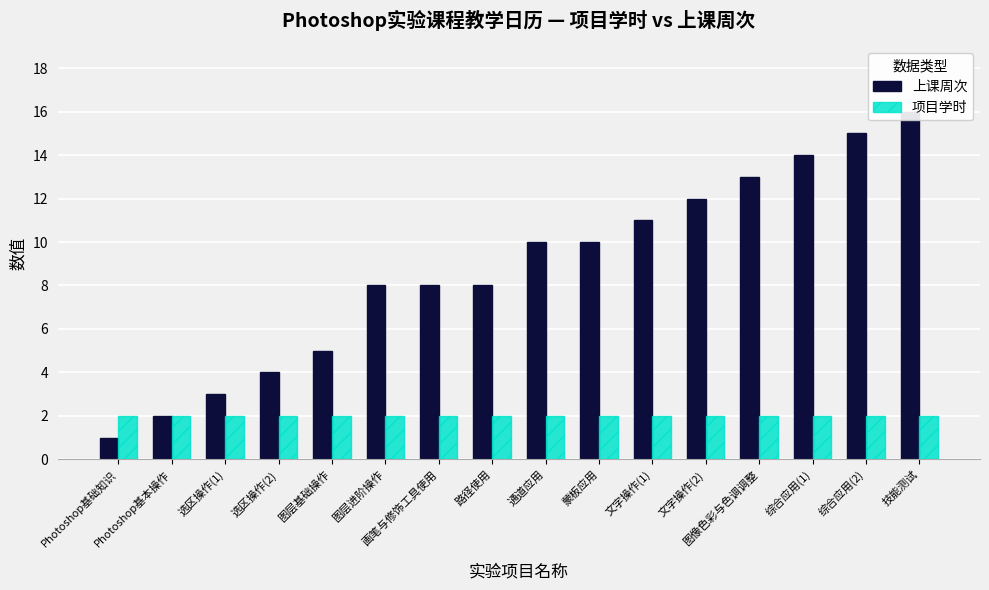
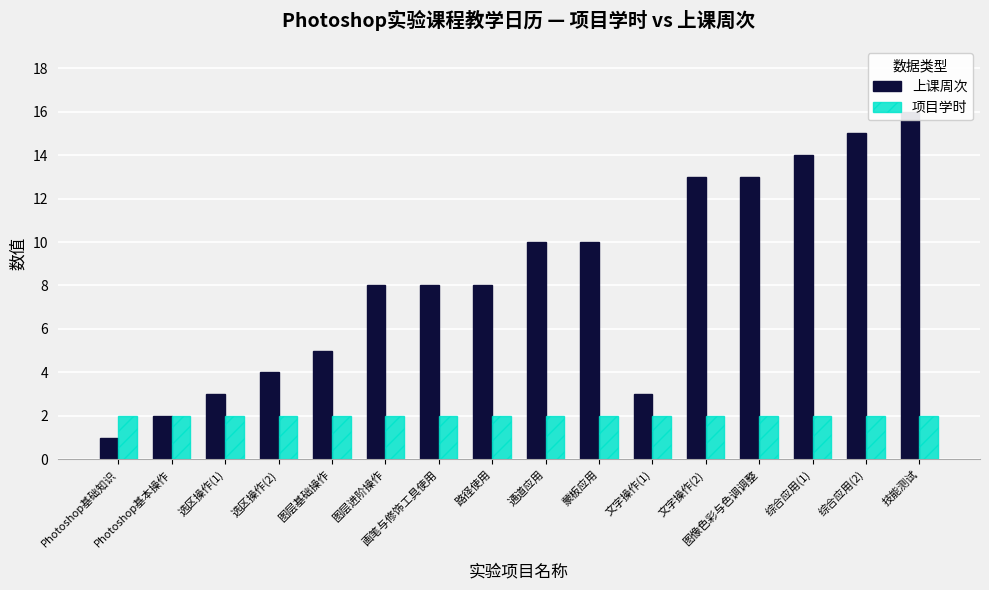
  {
    "上课周次": {
      "Photoshop基础知识": 1,
      "Photoshop基本操作": 2,
      "选区操作(1)": 3,
      "选区操作(2)": 4,
      "图层基础操作": 5,
      "图层进阶操作": 8,
      "画笔与修饰工具使用": 8,
      "路径使用": 8,
      "通道应用": 10,
      "蒙板应用": 10,
-     "文字操作(1)": 11,
-     "文字操作(2)": 12,
+     "文字操作(1)": 3,
+     "文字操作(2)": 13,
      "图像色彩与色调调整": 13,
      "综合应用(1)": 14,
      "综合应用(2)": 15
    },
    "项目学时": {
      "Photoshop基础知识": 2,
      "Photoshop基本操作": 2,
      "选区操作(1)": 2,
      "选区操作(2)": 2,
      "图层基础操作": 2,
      "图层进阶操作": 2,
      "画笔与修饰工具使用": 2,
      "路径使用": 2,
      "通道应用": 2,
      "蒙板应用": 2,
      "文字操作(1)": 2,
      "文字操作(2)": 2,
      "图像色彩与色调调整": 2,
      "综合应用(1)": 2,
      "综合应用(2)": 2,
      "技能测试": 2
    }
  }
